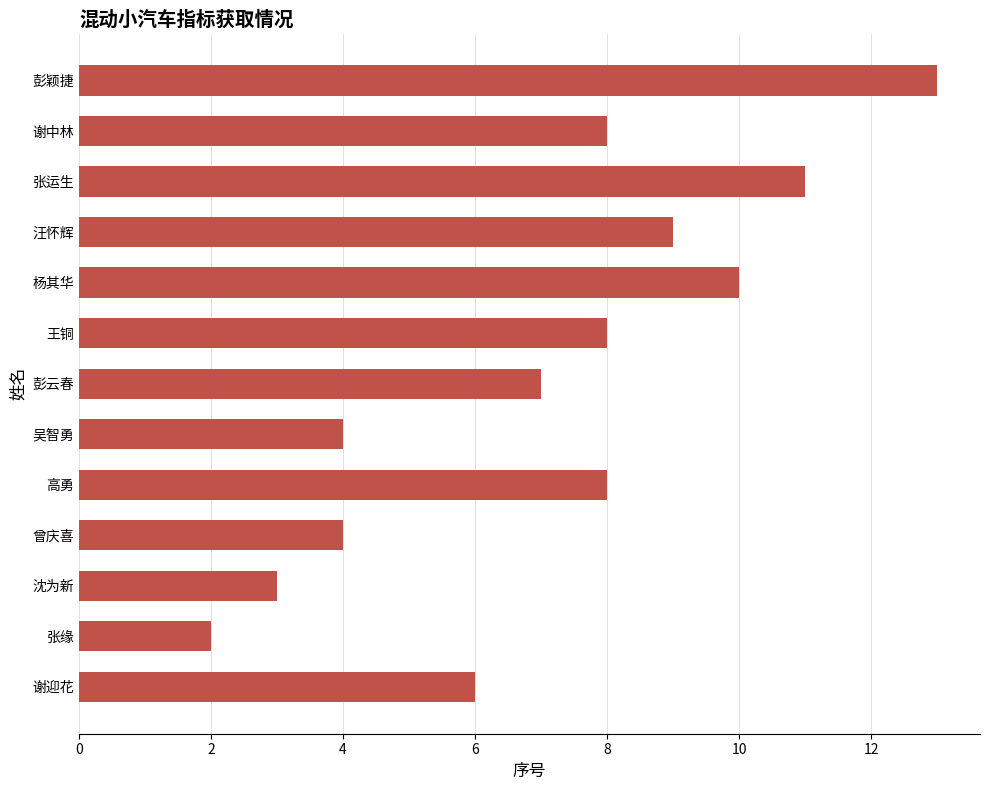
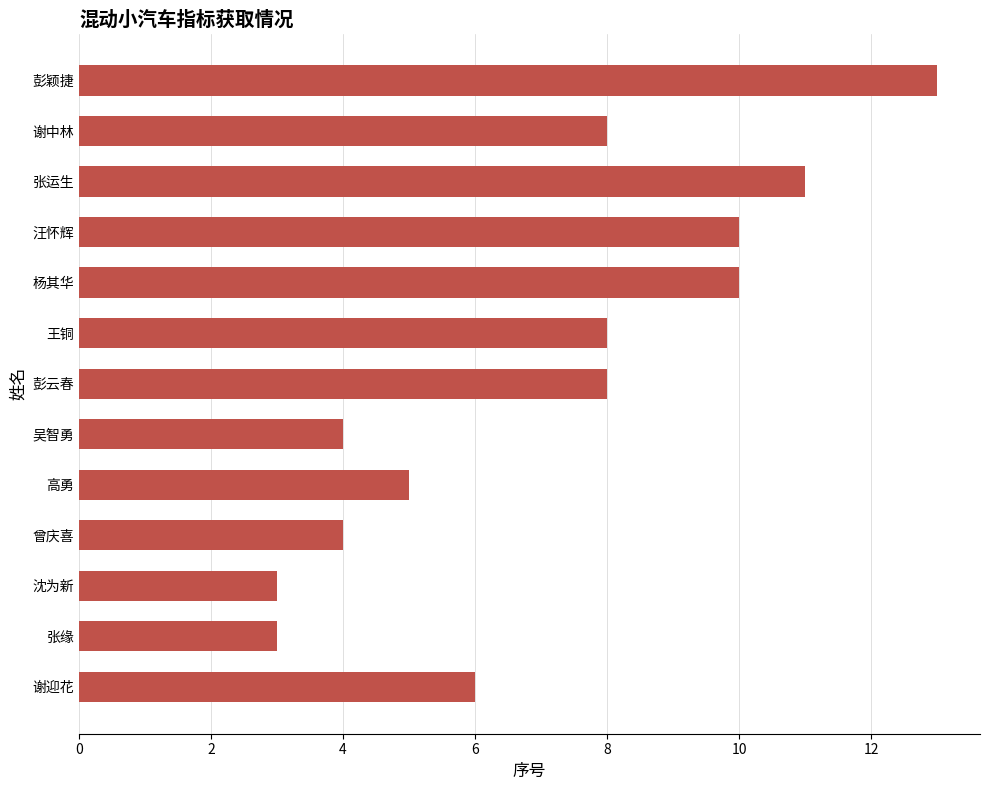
  {
    "彭颖捷": 13,
    "谢中林": 8,
    "张运生": 11,
-   "汪怀辉": 9,
+   "汪怀辉": 10,
    "杨其华": 10,
    "王铜": 8,
-   "彭云春": 7,
+   "彭云春": 8,
    "吴智勇": 4,
-   "高勇": 8,
+   "高勇": 5,
    "曾庆喜": 4,
    "沈为新": 3,
-   "张缘": 2,
+   "张缘": 3,
    "谢迎花": 6
  }
